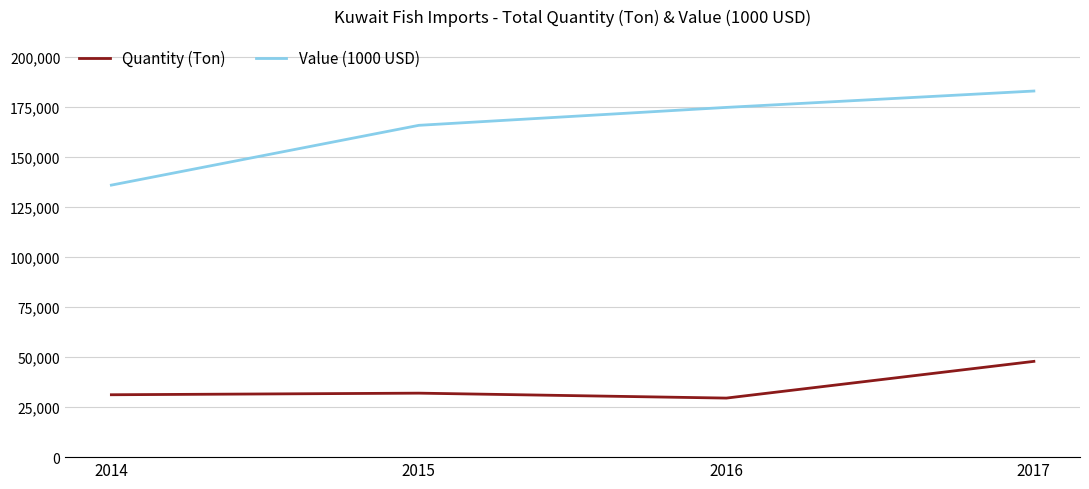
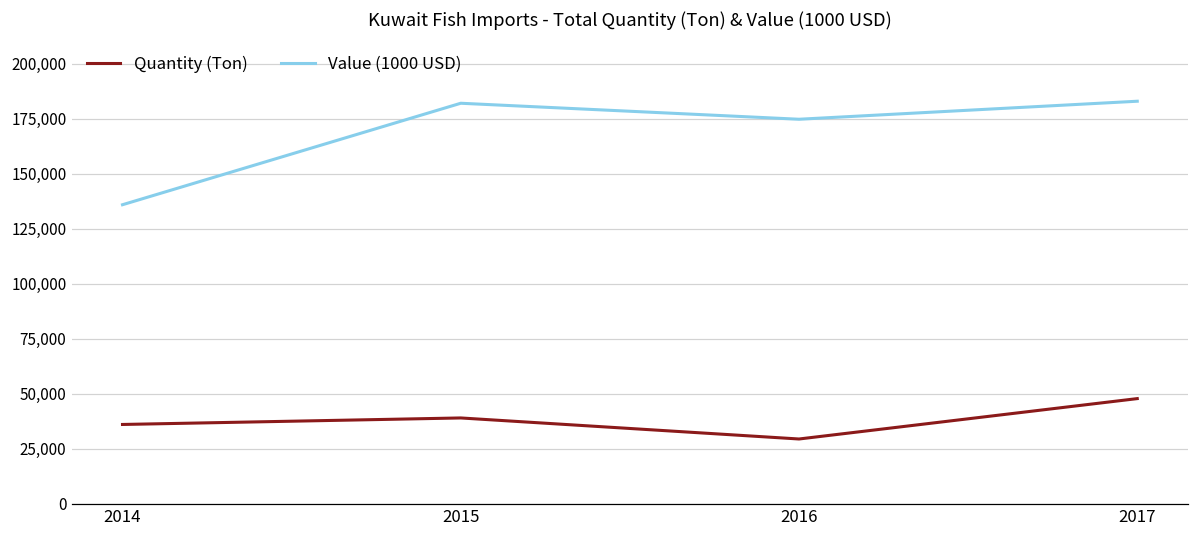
  {
    "Quantity (Ton)": {
-     "2014": "31,000",
-     "2015": "32,000",
+     "2014": "36,000",
+     "2015": "39,000",
      "2016": "30,000",
      "2017": "48,000"
    },
    "Value (1000 USD)": {
      "2014": "136,000",
-     "2015": "166,000",
+     "2015": "182,000",
      "2016": "175,000",
      "2017": "183,000"
    }
  }
